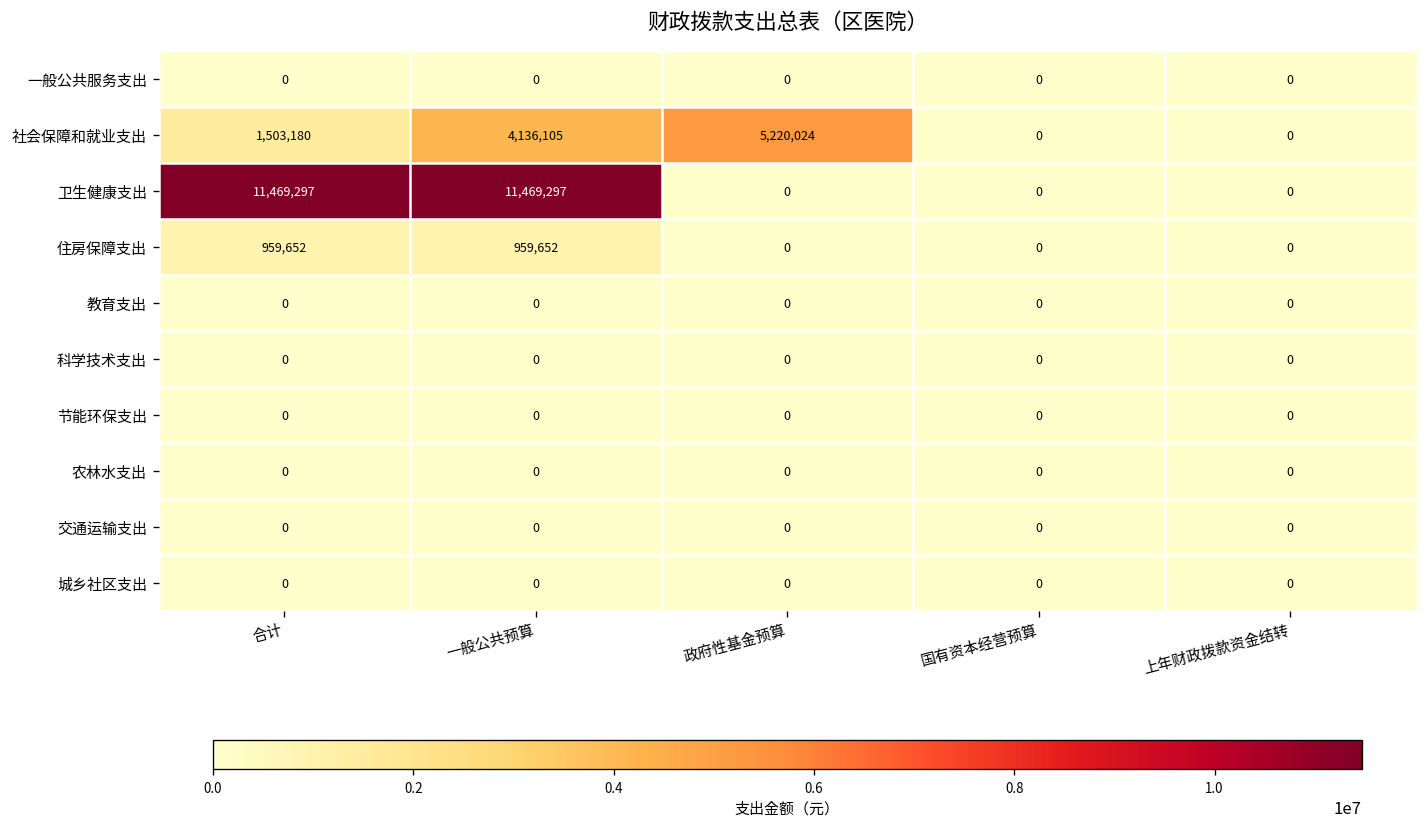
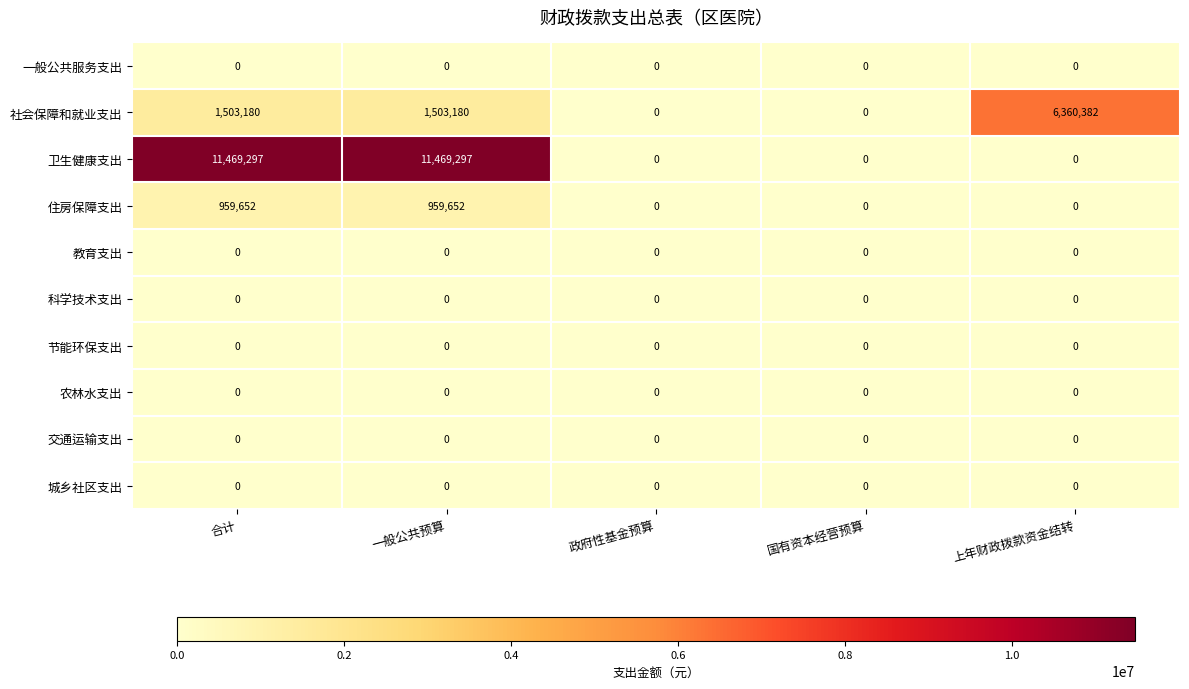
  {
    "一般公共服务支出": {
      "合计": "0",
      "一般公共预算": "0",
      "政府性基金预算": "0",
      "国有资本经营预算": "0",
      "上年财政拨款资金结转": "0"
    },
    "社会保障和就业支出": {
      "合计": "1,503,180",
-     "一般公共预算": "4,136,105",
-     "政府性基金预算": "5,220,024",
+     "一般公共预算": "1,503,180",
+     "政府性基金预算": "0",
      "国有资本经营预算": "0",
-     "上年财政拨款资金结转": "0"
+     "上年财政拨款资金结转": "6,360,382"
    },
    "卫生健康支出": {
      "合计": "11,469,297",
      "一般公共预算": "11,469,297",
      "政府性基金预算": "0",
      "国有资本经营预算": "0",
      "上年财政拨款资金结转": "0"
    },
    "住房保障支出": {
      "合计": "959,652",
      "一般公共预算": "959,652",
      "政府性基金预算": "0",
      "国有资本经营预算": "0",
      "上年财政拨款资金结转": "0"
    },
    "教育支出": {
      "合计": "0",
      "一般公共预算": "0",
      "政府性基金预算": "0",
      "国有资本经营预算": "0",
      "上年财政拨款资金结转": "0"
    },
    "科学技术支出": {
      "合计": "0",
      "一般公共预算": "0",
      "政府性基金预算": "0",
      "国有资本经营预算": "0",
      "上年财政拨款资金结转": "0"
    },
    "节能环保支出": {
      "合计": "0",
      "一般公共预算": "0",
      "政府性基金预算": "0",
      "国有资本经营预算": "0",
      "上年财政拨款资金结转": "0"
    },
    "农林水支出": {
      "合计": "0",
      "一般公共预算": "0",
      "政府性基金预算": "0",
      "国有资本经营预算": "0",
      "上年财政拨款资金结转": "0"
    },
    "交通运输支出": {
      "合计": "0",
      "一般公共预算": "0",
      "政府性基金预算": "0",
      "国有资本经营预算": "0",
      "上年财政拨款资金结转": "0"
    },
    "城乡社区支出": {
      "合计": "0",
      "一般公共预算": "0",
      "政府性基金预算": "0",
      "国有资本经营预算": "0",
      "上年财政拨款资金结转": "0"
    }
  }
